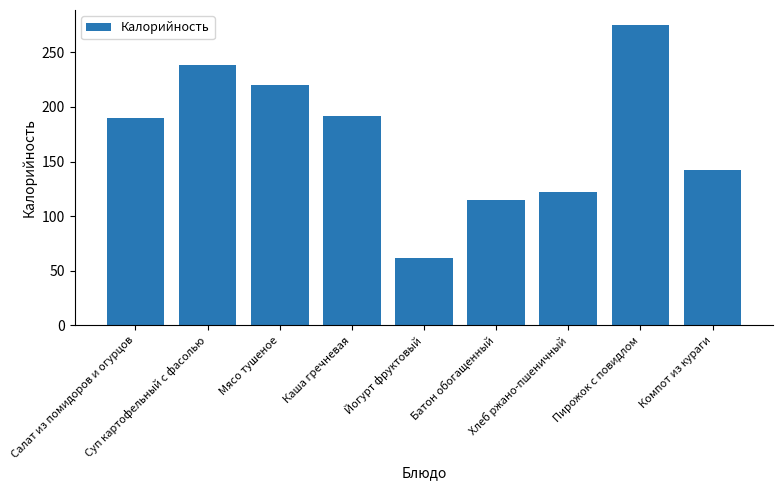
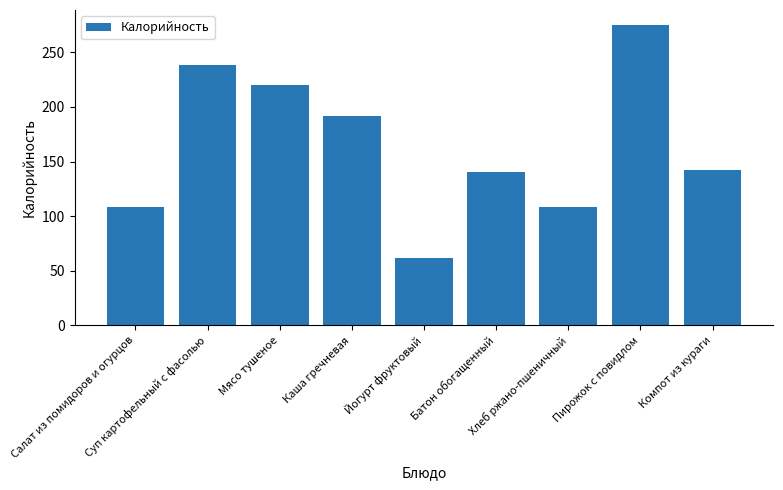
  {
-   "Салат из помидоров и огурцов": 190,
+   "Салат из помидоров и огурцов": 108,
    "Суп картофельный с фасолью": 238,
    "Мясо тушеное": 220,
    "Каша гречневая": 192,
    "Йогурт фруктовый": 62,
-   "Батон обогащенный": 115,
-   "Хлеб ржано-пшеничный": 122,
+   "Батон обогащенный": 140,
+   "Хлеб ржано-пшеничный": 108,
    "Пирожок с повидлом": 275,
    "Компот из кураги": 142
  }
